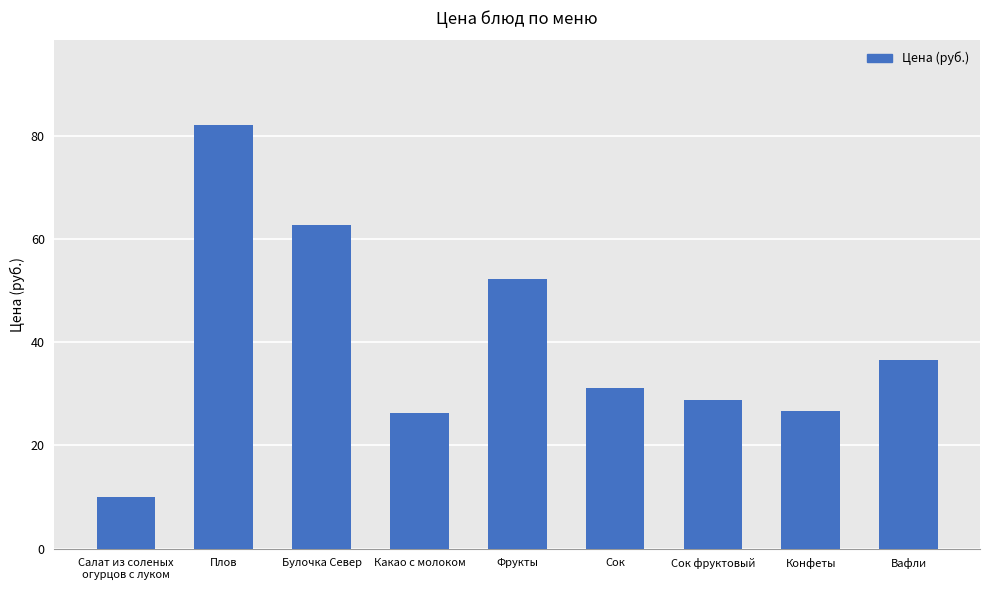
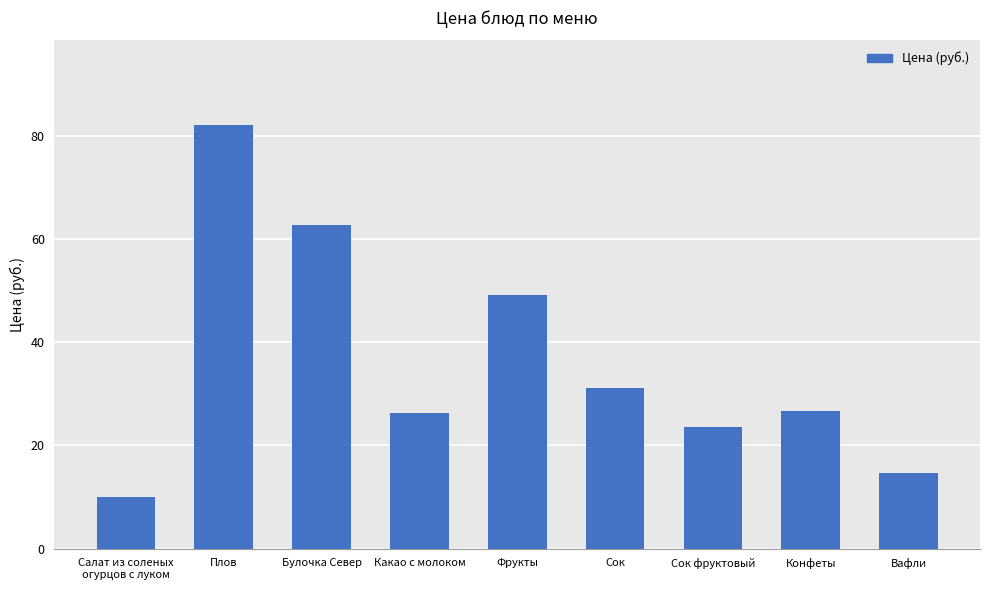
  {
    "Салат из соленых огурцов с луком": 10,
    "Плов": 82,
    "Булочка Север": 63,
    "Какао с молоком": 26,
-   "Фрукты": 52,
+   "Фрукты": 49,
    "Сок": 31,
-   "Сок фруктовый": 29,
+   "Сок фруктовый": 24,
    "Конфеты": 27,
-   "Вафли": 37
+   "Вафли": 15
  }
